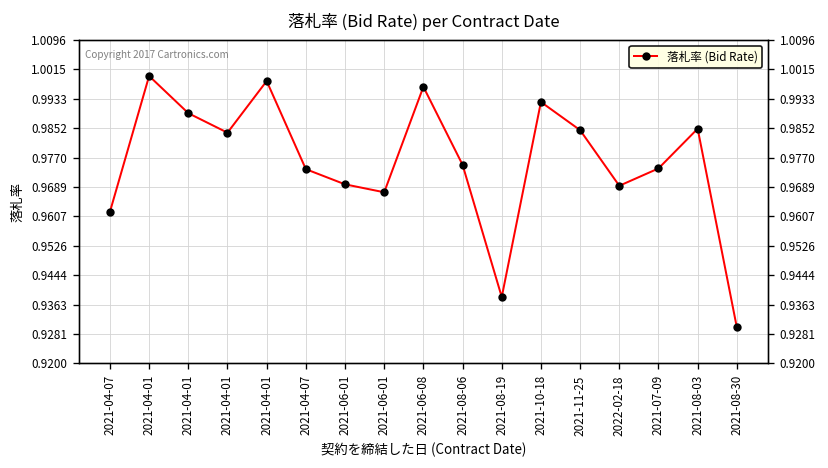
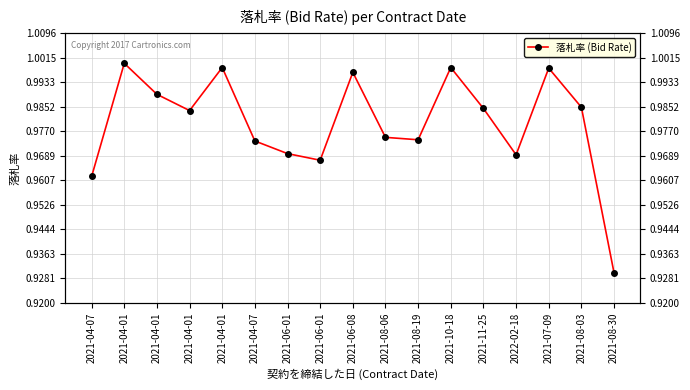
  {
    "2021-06-08": 0.997,
    "2021-08-06": 0.975,
-   "2021-08-19": 0.938,
-   "2021-10-18": 0.992,
+   "2021-08-19": 0.974,
+   "2021-10-18": 0.998,
    "2021-11-25": 0.985,
    "2022-02-18": 0.969,
-   "2021-07-09": 0.974,
+   "2021-07-09": 0.998,
    "2021-08-03": 0.985,
    "2021-08-30": 0.930
  }
